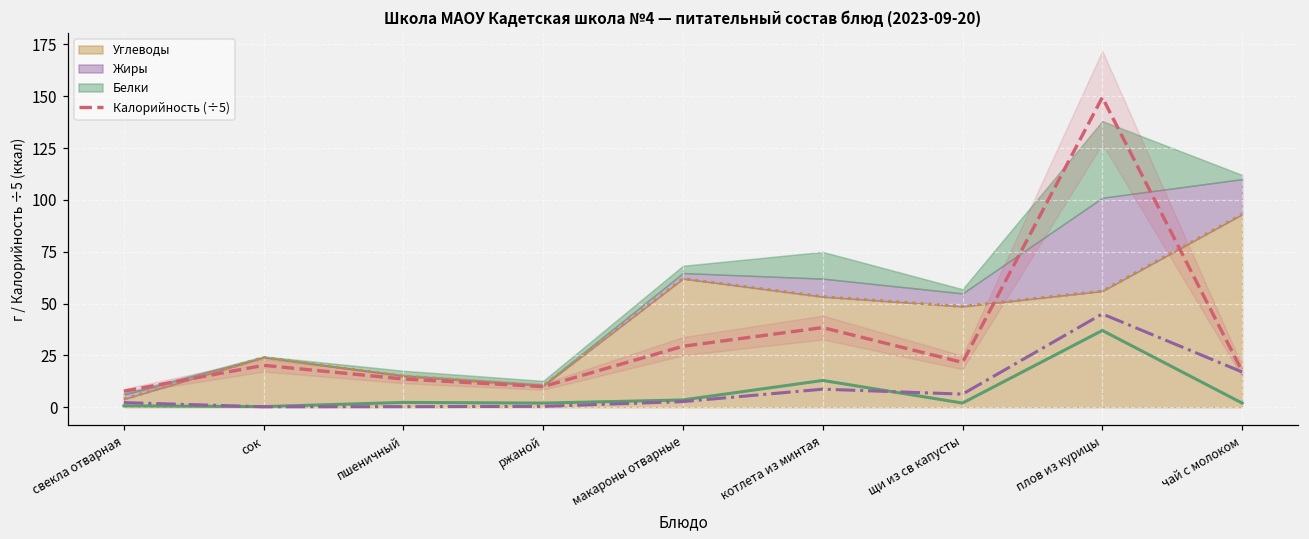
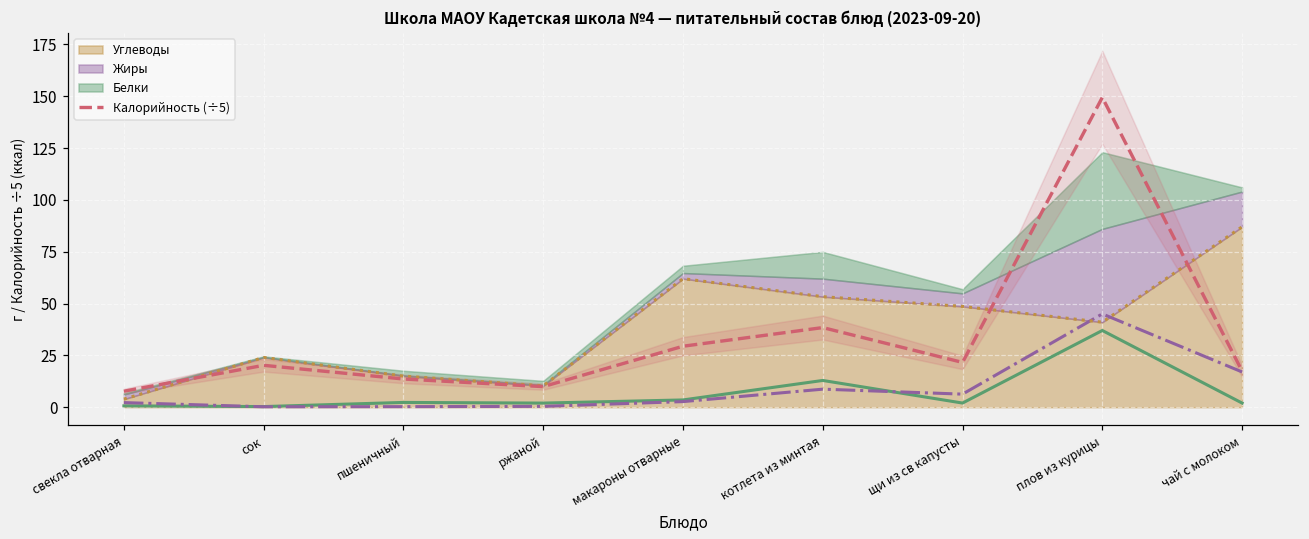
  {
    "Углеводы": {
      "свекла отварная": 4,
      "макароны отварные": 62,
      "котлета из минтая": 53,
      "щи из св капусты": 49,
-     "плов из курицы": 56,
-     "чай с молоком": 93
+     "плов из курицы": 41,
+     "чай с молоком": 87
    }
  }
